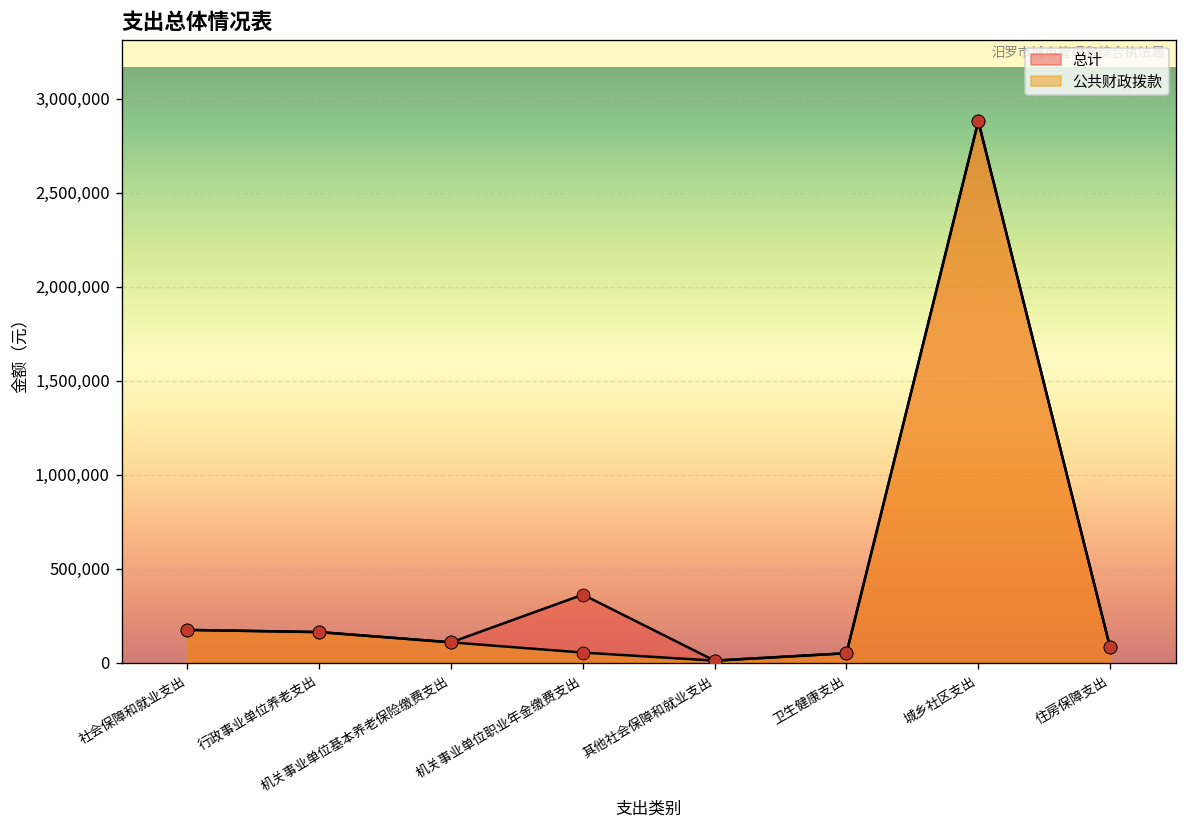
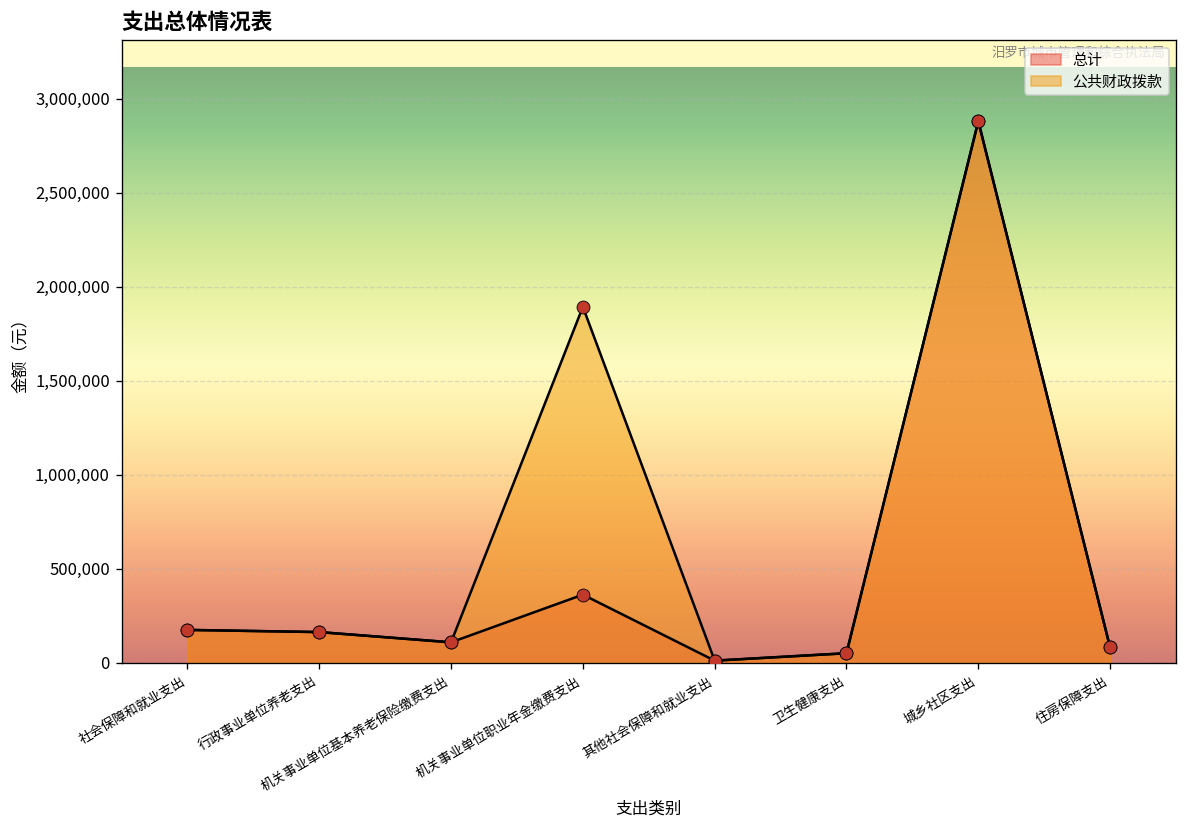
  {
    "总计": {
      "机关事业单位职业年金缴费支出": "360,000"
    },
    "公共财政拨款": {
-     "机关事业单位职业年金缴费支出": "50,000"
+     "机关事业单位职业年金缴费支出": "1,890,000"
    }
  }
